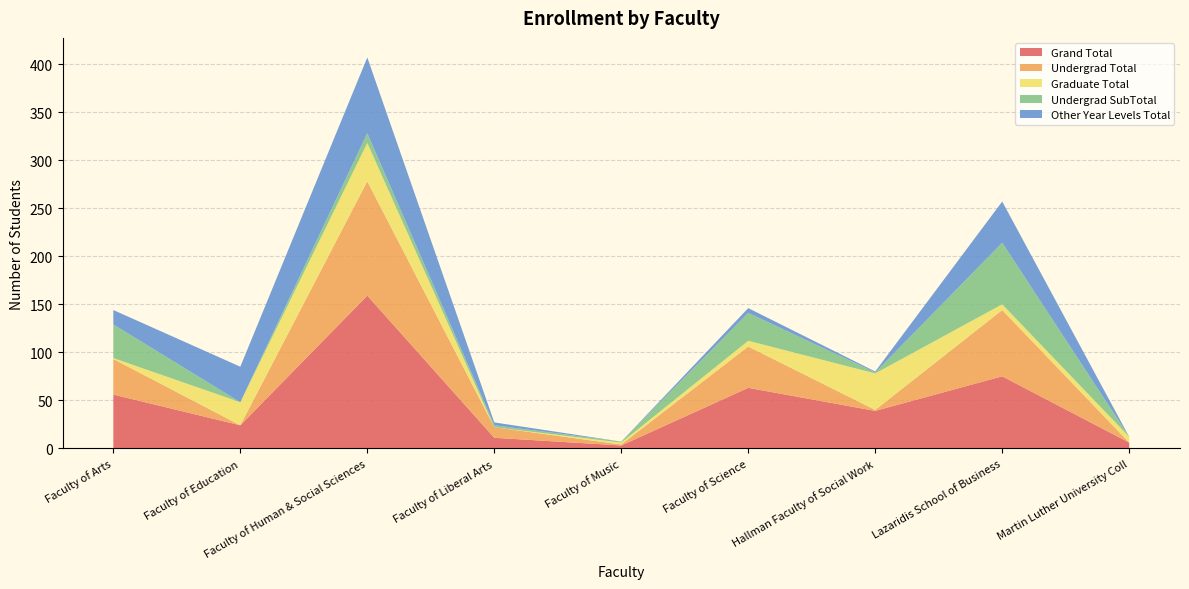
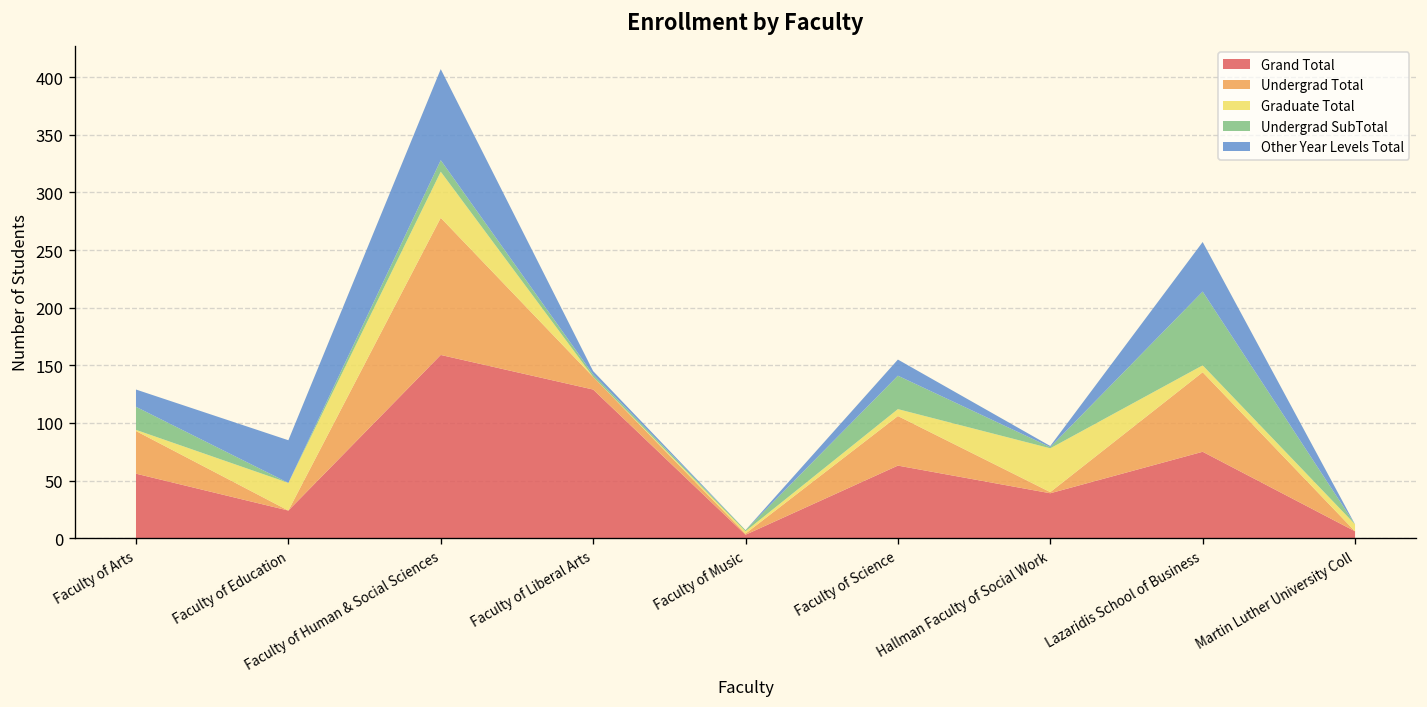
  {
    "Grand Total": {
      "Faculty of Arts": 60,
      "Faculty of Human & Social Sciences": 160,
-     "Faculty of Liberal Arts": 10,
+     "Faculty of Liberal Arts": 130,
      "Faculty of Science": 60,
      "Lazaridis School of Business": 80
    },
    "Undergrad Total": {
      "Faculty of Human & Social Sciences": 120,
      "Faculty of Science": 40,
      "Lazaridis School of Business": 70
    },
    "Graduate Total": {
      "Faculty of Human & Social Sciences": 40,
      "Faculty of Science": 10,
      "Lazaridis School of Business": 10
    },
    "Undergrad SubTotal": {
-     "Faculty of Arts": 40,
+     "Faculty of Arts": 20,
      "Faculty of Human & Social Sciences": 10,
      "Faculty of Science": 30,
      "Lazaridis School of Business": 60
    },
    "Other Year Levels Total": {
      "Faculty of Arts": 20,
      "Faculty of Education": 40,
      "Faculty of Human & Social Sciences": 80,
      "Faculty of Liberal Arts": 0,
-     "Faculty of Science": 5,
+     "Faculty of Science": 14,
      "Lazaridis School of Business": 40
    }
  }
